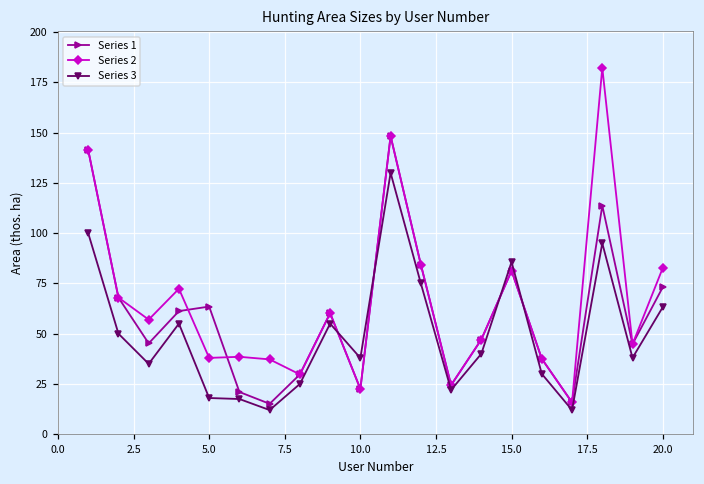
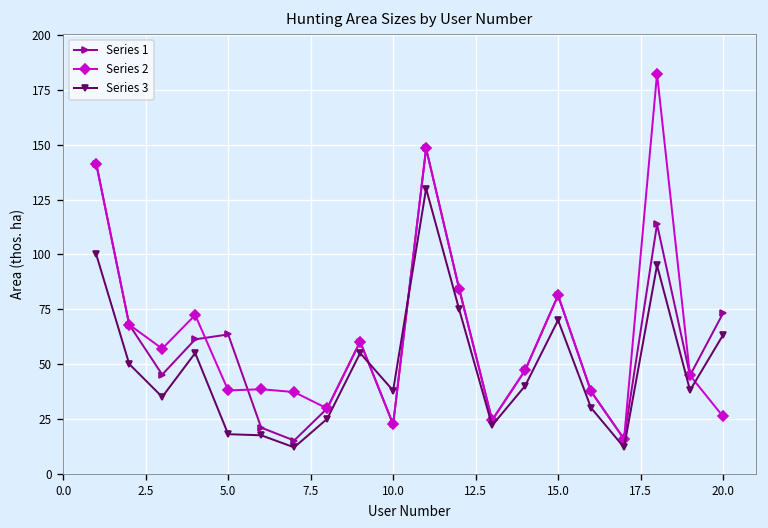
  {
    "Series 1": {
      "5.0": 63,
      "20.0": 73
    },
    "Series 2": {
      "5.0": 38,
-     "20.0": 83
+     "20.0": 26
    },
    "Series 3": {
      "5.0": 18,
      "10.0": 38,
-     "15.0": 86,
+     "15.0": 70,
      "20.0": 63
    }
  }
